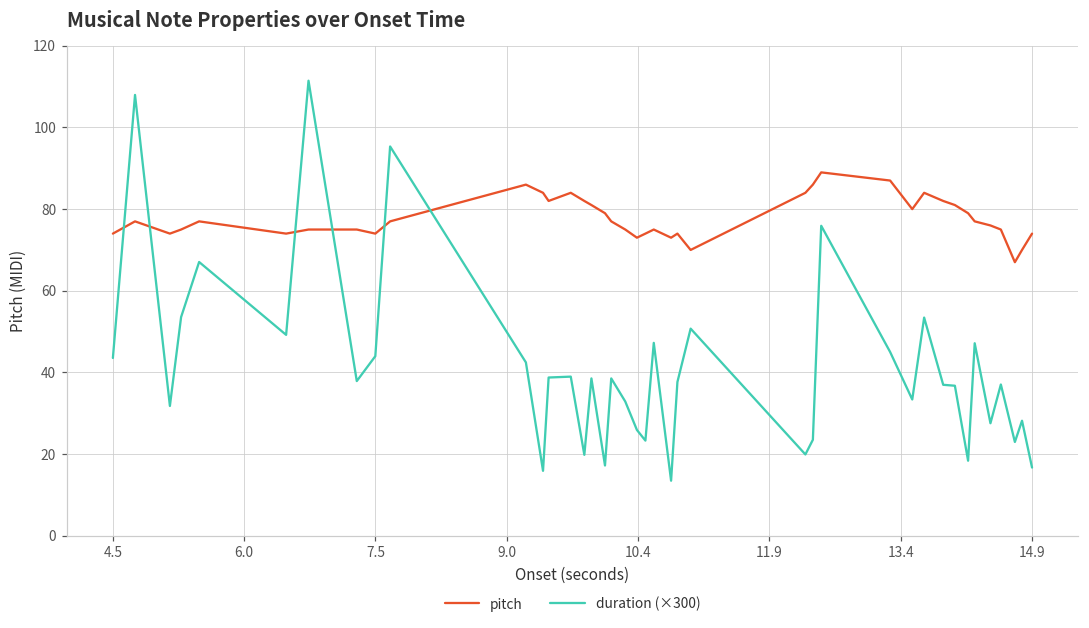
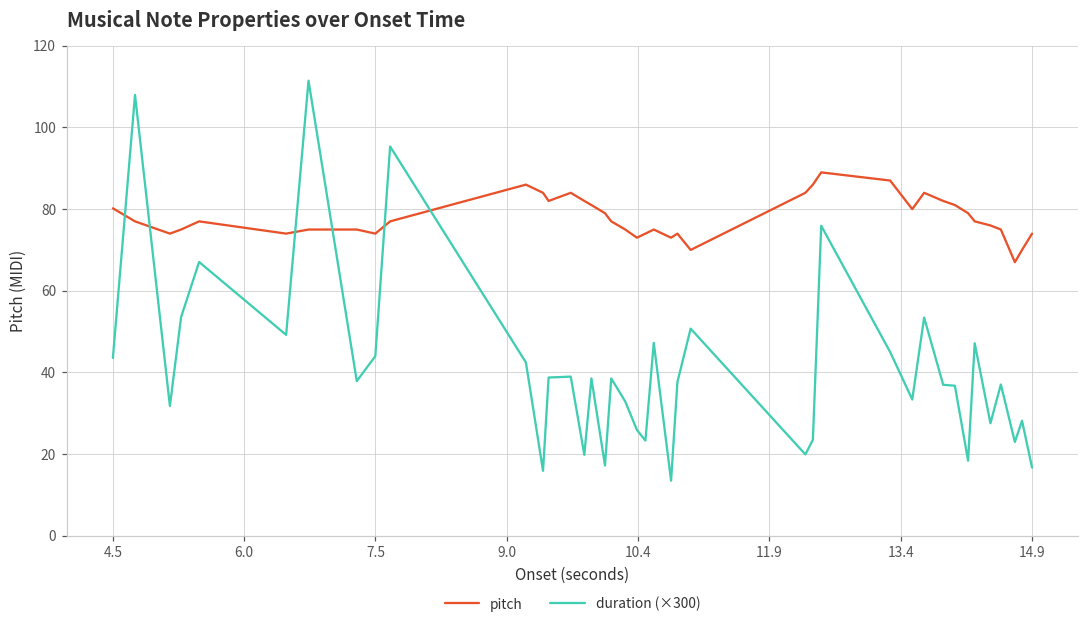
  {
    "pitch": {
-     "4.5": 74,
+     "4.5": 80,
      "14.9": 74
    },
    "duration (×300)": {
      "4.5": 44,
      "14.9": 17
    }
  }
